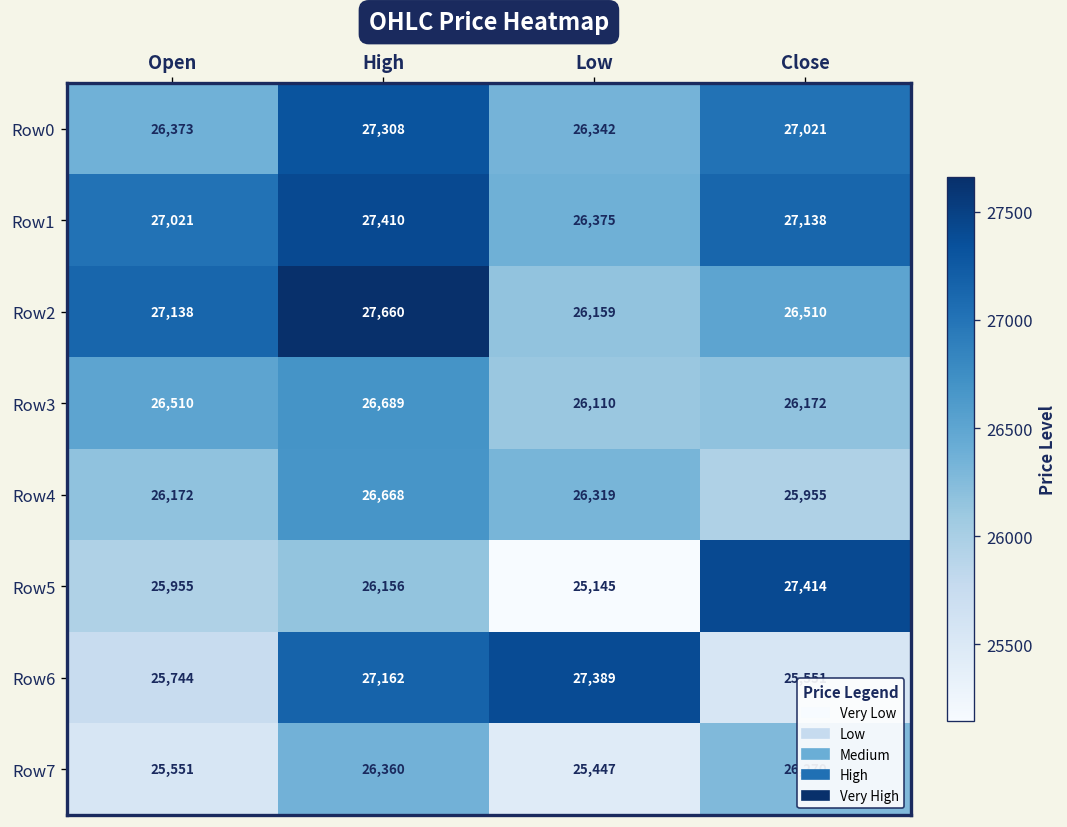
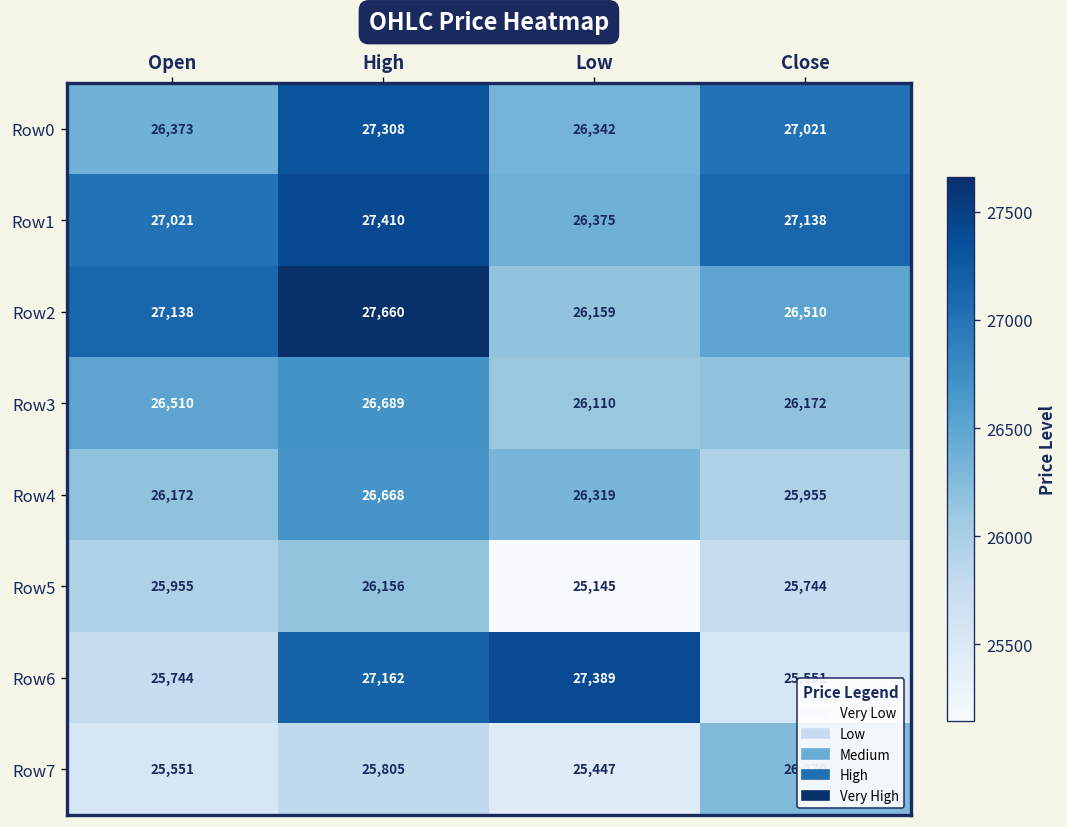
  {
    "Row0": {
      "Open": "26,373",
      "High": "27,308",
      "Low": "26,342",
      "Close": "27,021"
    },
    "Row1": {
      "Open": "27,021",
      "High": "27,410",
      "Low": "26,375",
      "Close": "27,138"
    },
    "Row2": {
      "Open": "27,138",
      "High": "27,660",
      "Low": "26,159",
      "Close": "26,510"
    },
    "Row3": {
      "Open": "26,510",
      "High": "26,689",
      "Low": "26,110",
      "Close": "26,172"
    },
    "Row4": {
      "Open": "26,172",
      "High": "26,668",
      "Low": "26,319",
      "Close": "25,955"
    },
    "Row5": {
      "Open": "25,955",
      "High": "26,156",
      "Low": "25,145",
-     "Close": "27,414"
+     "Close": "25,744"
    },
    "Row6": {
      "Open": "25,744",
      "High": "27,162",
      "Low": "27,389",
      "Close": "25,551"
    },
    "Row7": {
      "Open": "25,551",
-     "High": "26,360",
+     "High": "25,805",
      "Low": "25,447"
    }
  }
